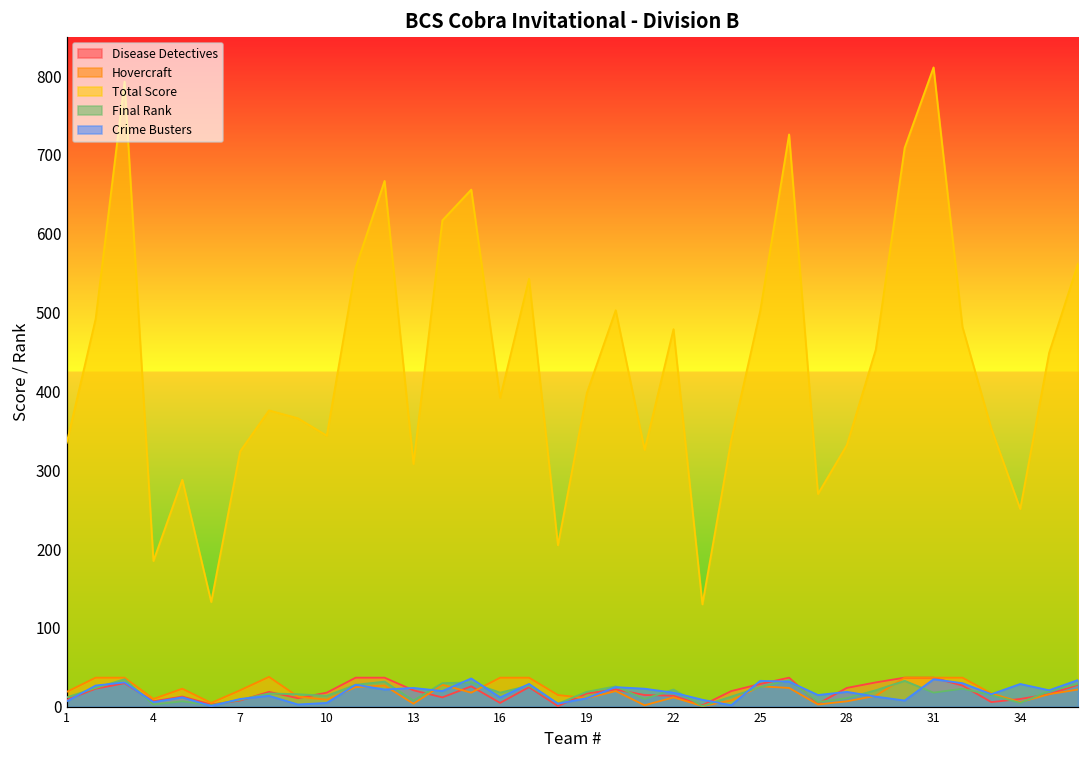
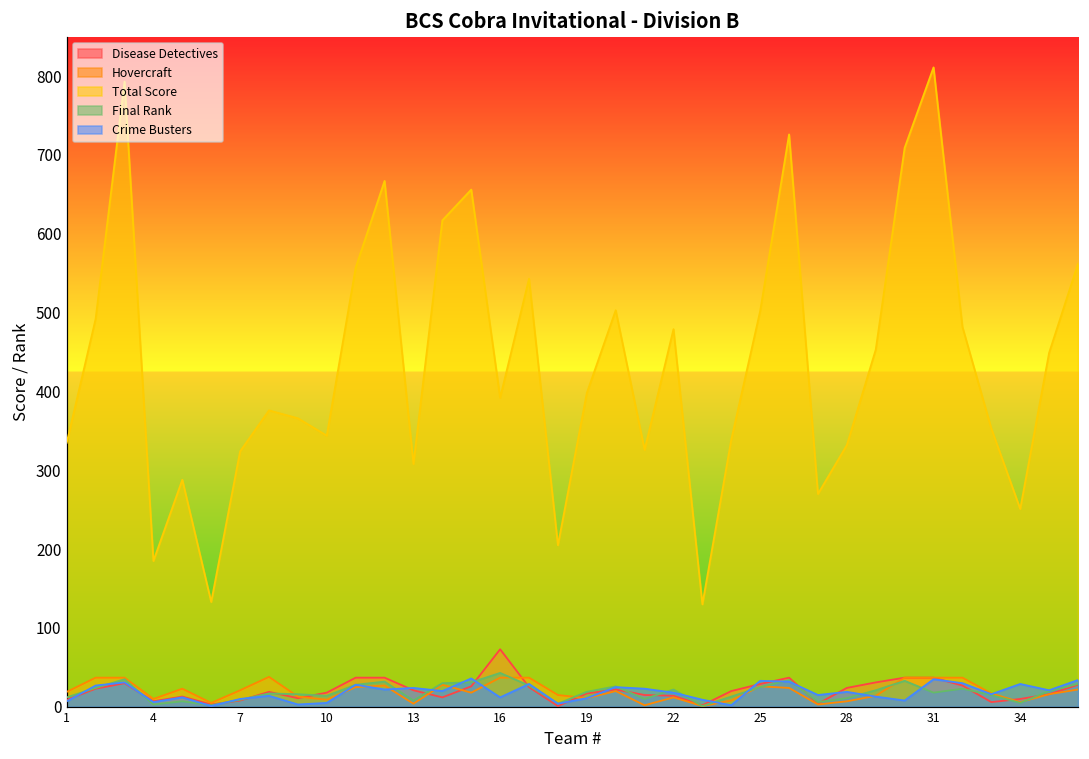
  {
    "Disease Detectives": {
      "10": 20,
-     "16": 10,
+     "16": 70,
      "28": 20,
      "34": 10
    },
    "Final Rank": {
      "10": 10,
      "13": 10,
-     "16": 20,
+     "16": 40,
      "22": 20,
      "28": 10,
      "31": 20
    },
    "Crime Busters": {
      "10": 10,
      "16": 10,
      "22": 20,
      "25": 30,
      "28": 20,
      "34": 30
    }
  }
